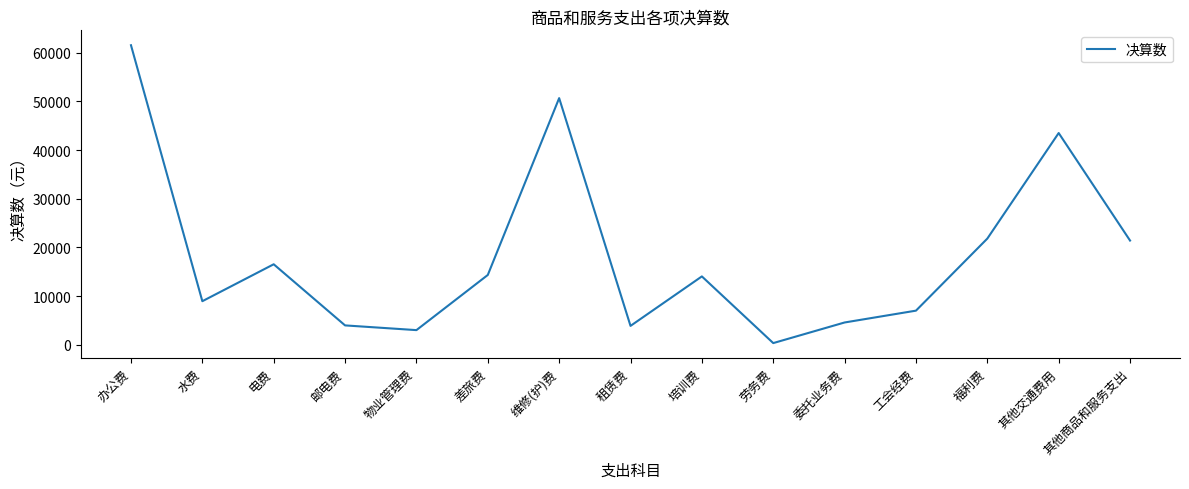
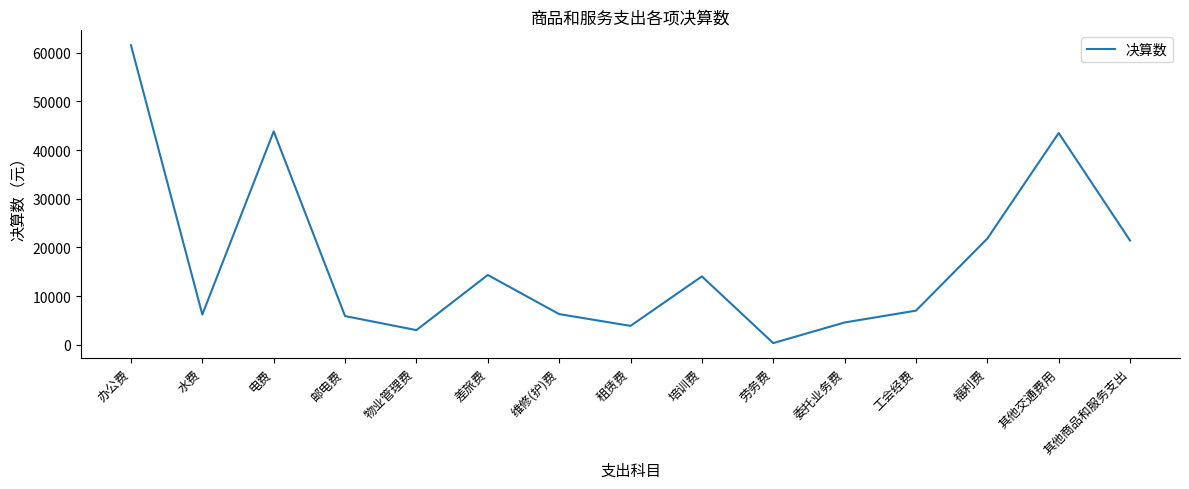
  {
    "办公费": 62000,
-   "水费": 9000,
-   "电费": 17000,
-   "邮电费": 4000,
+   "水费": 6000,
+   "电费": 44000,
+   "邮电费": 6000,
    "物业管理费": 3000,
    "差旅费": 14000,
-   "维修(护)费": 51000,
+   "维修(护)费": 6000,
    "租赁费": 4000,
    "培训费": 14000,
    "劳务费": 0,
    "委托业务费": 5000,
    "工会经费": 7000,
    "福利费": 22000,
    "其他交通费用": 43000,
    "其他商品和服务支出": 21000
  }
